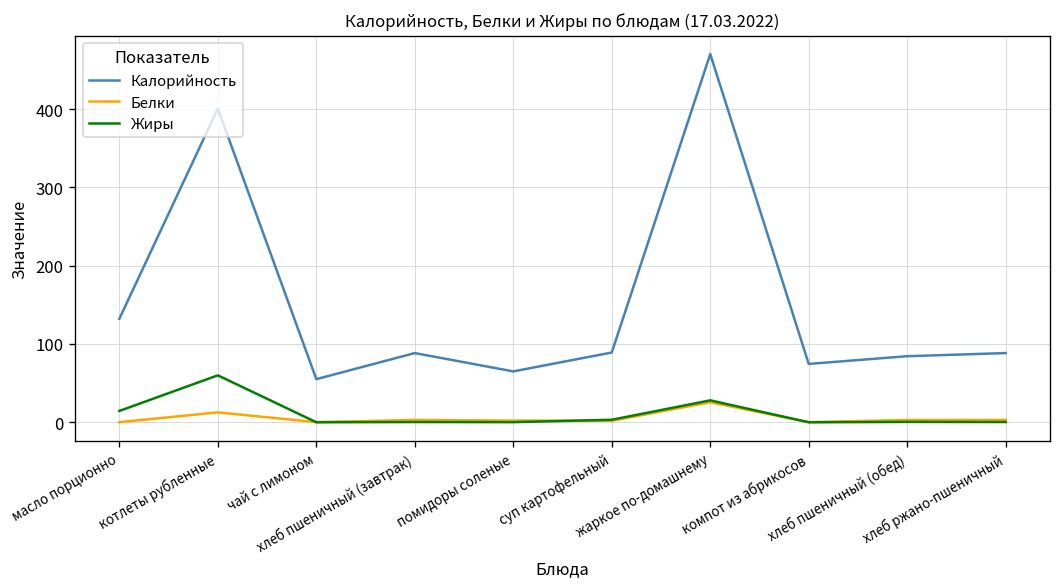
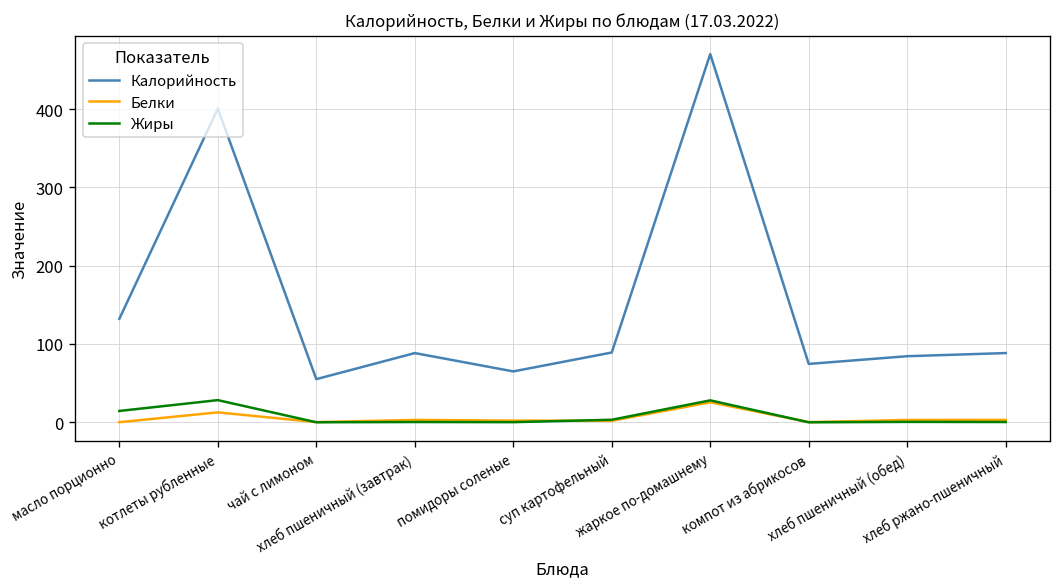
  {
    "Калорийность": {
      "масло порционно": 130,
      "чай с лимоном": 60,
      "хлеб пшеничный (завтрак)": 90,
      "помидоры соленые": 70,
      "суп картофельный": 90,
      "жаркое по-домашнему": 470,
      "компот из абрикосов": 70,
      "хлеб пшеничный (обед)": 80,
      "хлеб ржано-пшеничный": 90
    },
    "Белки": {
      "масло порционно": 0,
      "котлеты рубленные": 10
    },
    "Жиры": {
      "масло порционно": 10,
-     "котлеты рубленные": 60
+     "котлеты рубленные": 30
    }
  }
